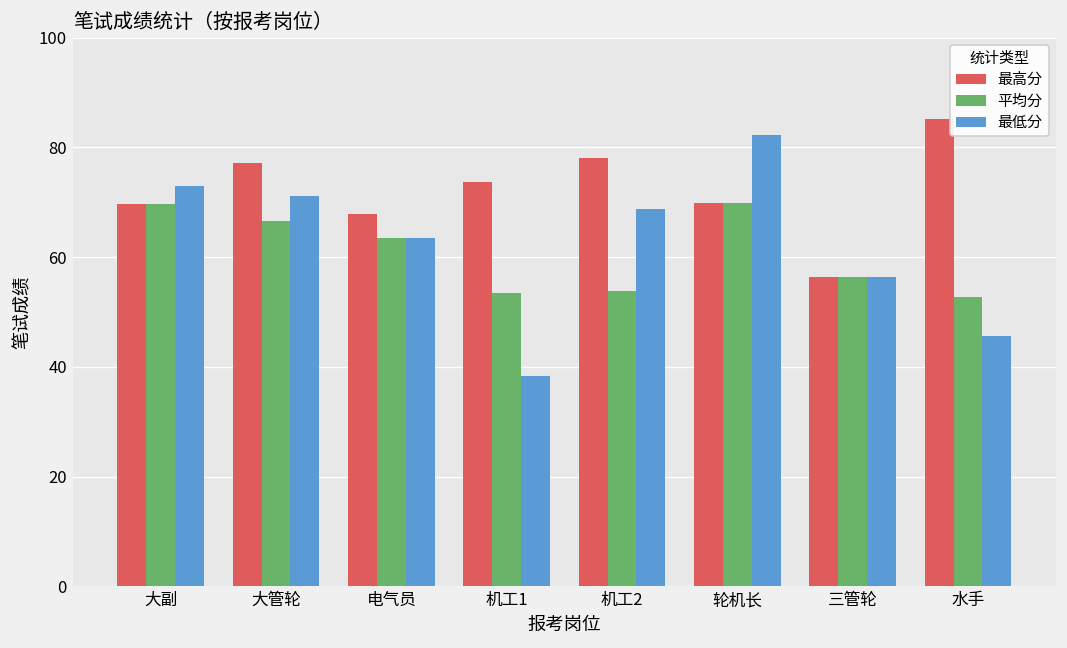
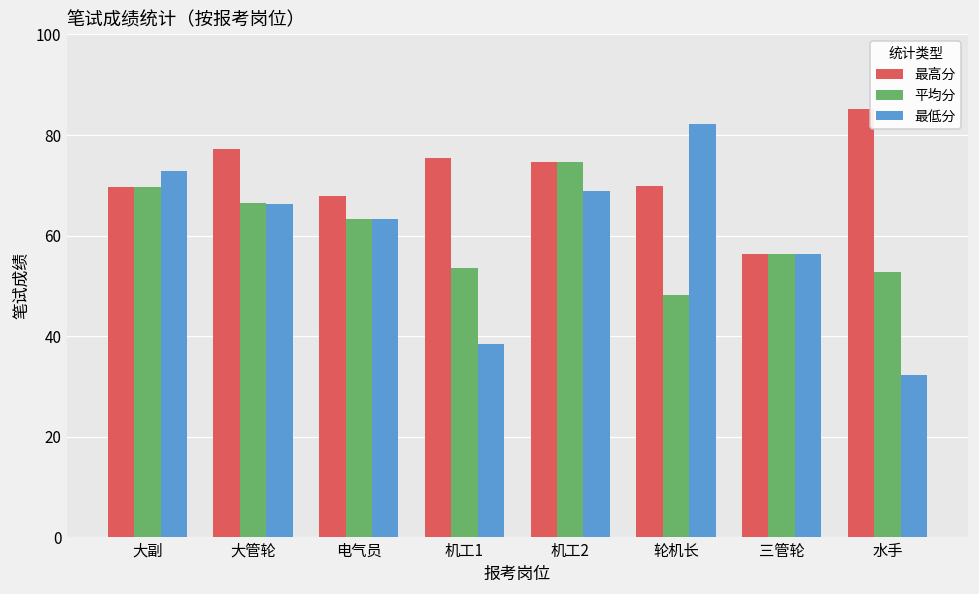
  {
    "最高分": {
      "大副": 70,
      "大管轮": 77,
      "电气员": 68,
-     "机工1": 74,
-     "机工2": 78,
+     "机工1": 75,
+     "机工2": 75,
      "轮机长": 70,
      "三管轮": 56,
      "水手": 85
    },
    "平均分": {
      "大副": 70,
      "大管轮": 67,
      "电气员": 63,
      "机工1": 54,
-     "机工2": 54,
-     "轮机长": 70,
+     "机工2": 75,
+     "轮机长": 48,
      "三管轮": 56,
      "水手": 53
    },
    "最低分": {
      "大副": 73,
-     "大管轮": 71,
+     "大管轮": 66,
      "电气员": 63,
      "机工1": 38,
      "机工2": 69,
      "轮机长": 82,
      "三管轮": 56,
-     "水手": 46
+     "水手": 32
    }
  }
